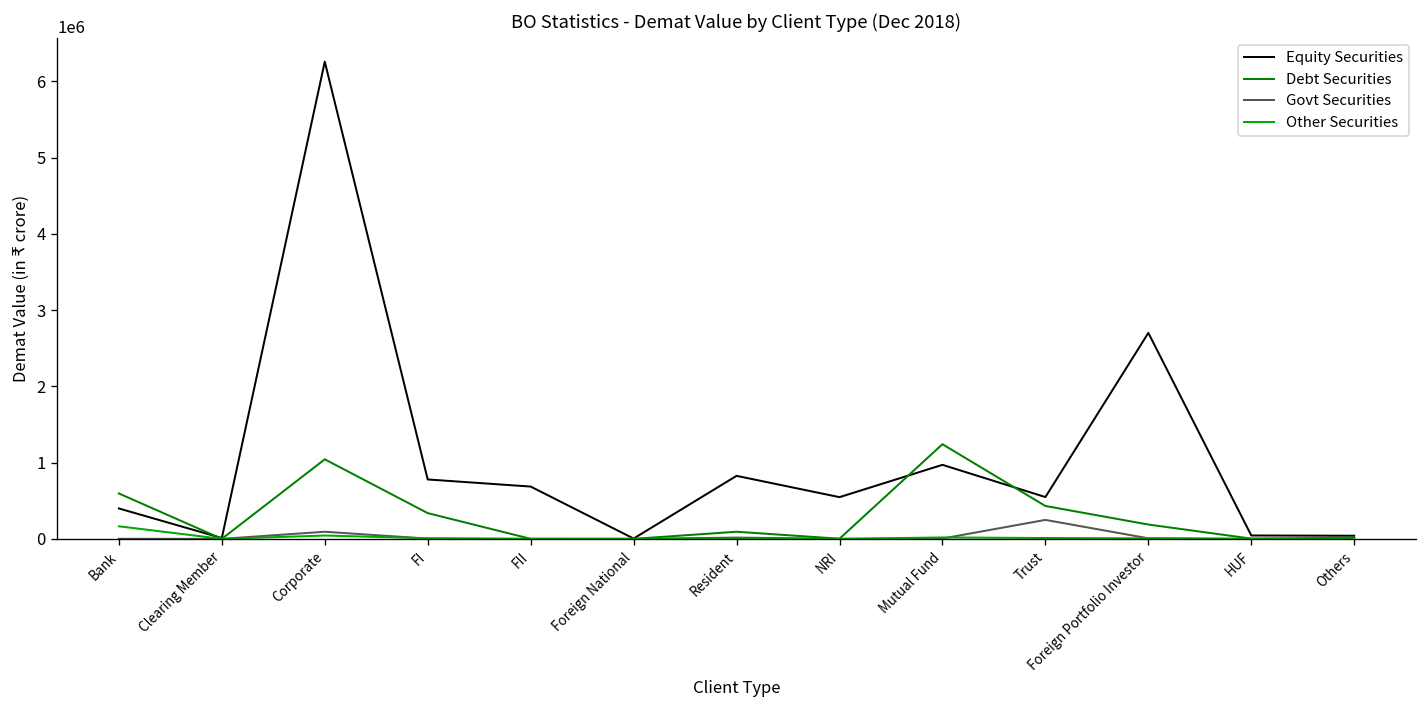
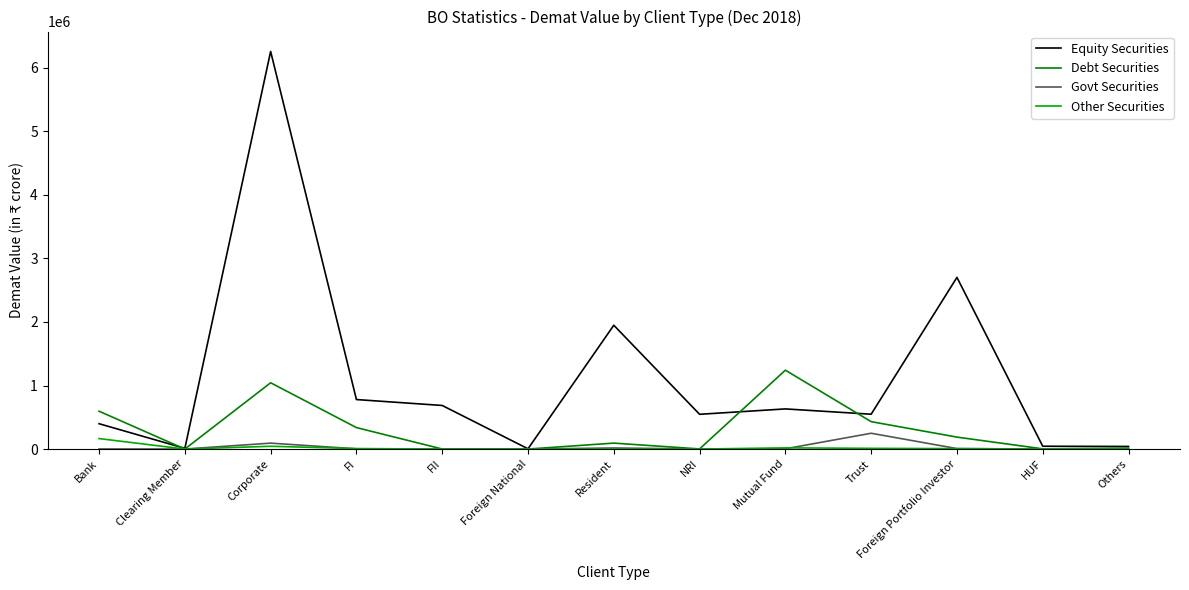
  {
    "Equity Securities": {
      "Bank": 400000,
      "Corporate": 6300000,
      "FI": 800000,
      "FII": 700000,
-     "Resident": 800000,
+     "Resident": 1900000,
      "NRI": 500000,
-     "Mutual Fund": 1000000,
+     "Mutual Fund": 600000,
      "Trust": 500000,
      "Foreign Portfolio Investor": 2700000,
      "HUF": 0
    },
    "Govt Securities": {
      "Bank": 0,
      "Corporate": 100000,
      "Trust": 200000
    }
  }
